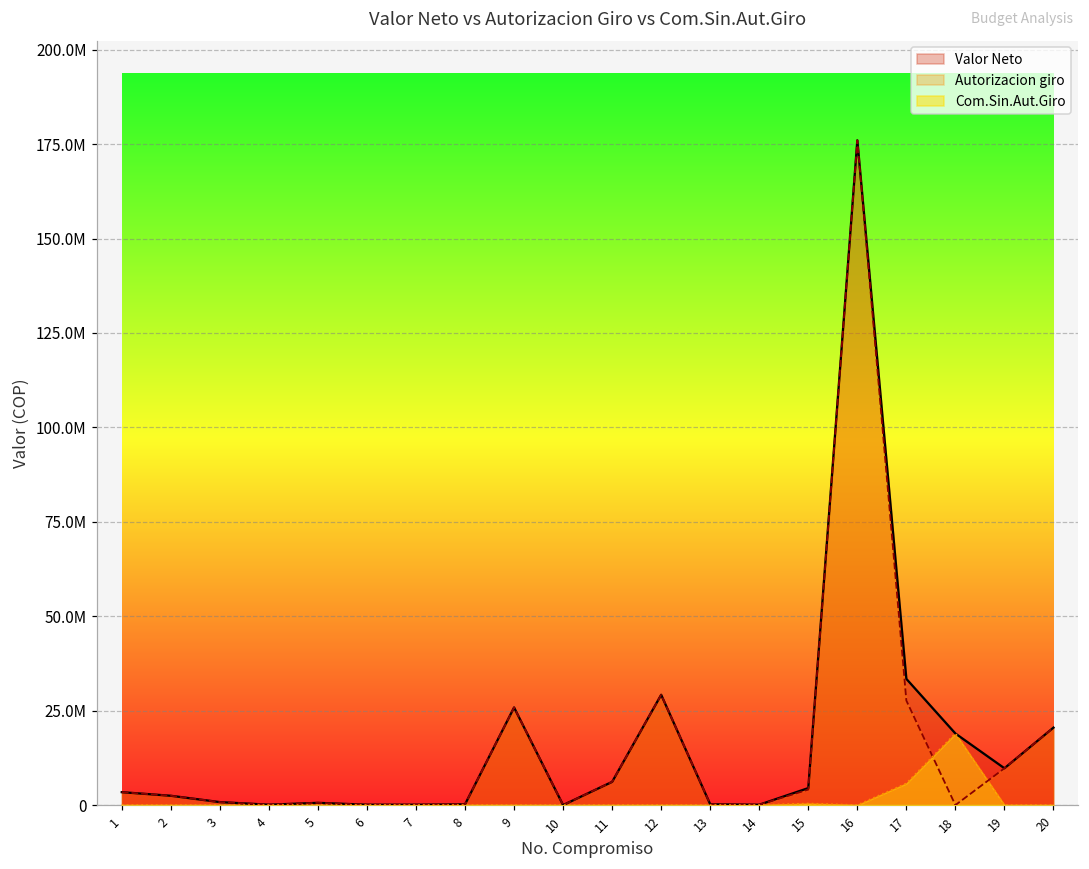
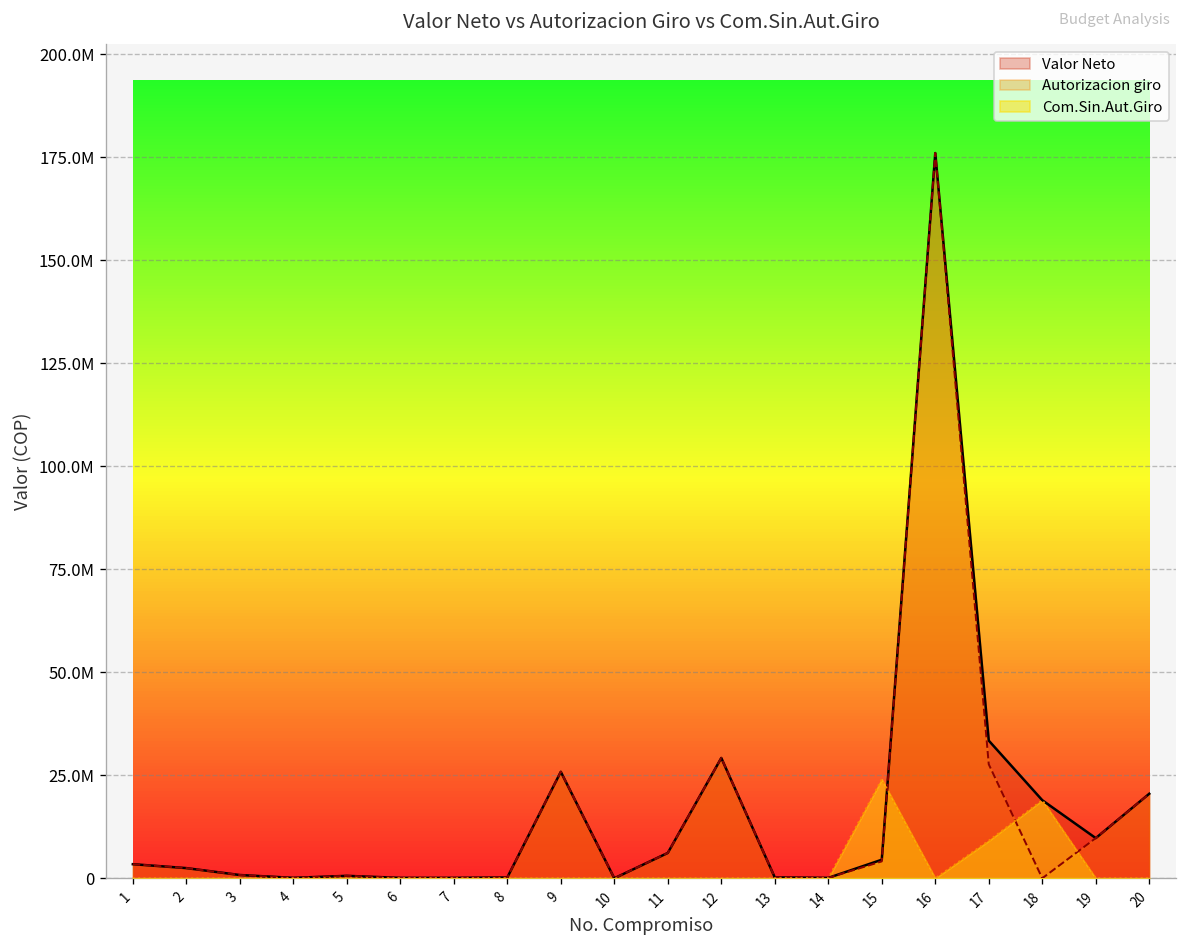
  {
    "Com.Sin.Aut.Giro": {
      "1": 0,
      "2": 0,
      "3": 0,
      "9": 0,
      "11": 0,
      "12": 0,
-     "15": 0,
+     "15": 24000000,
      "16": 0,
-     "17": 6000000,
+     "17": 9000000,
      "19": 0,
      "20": 0
    }
  }
